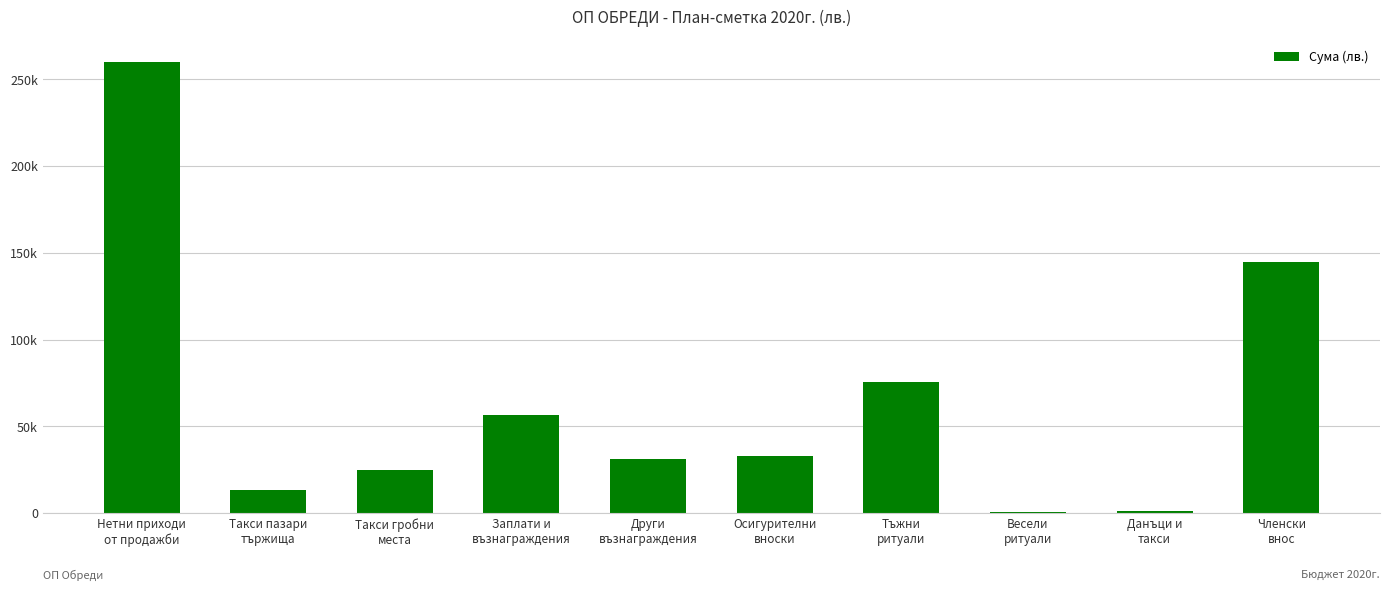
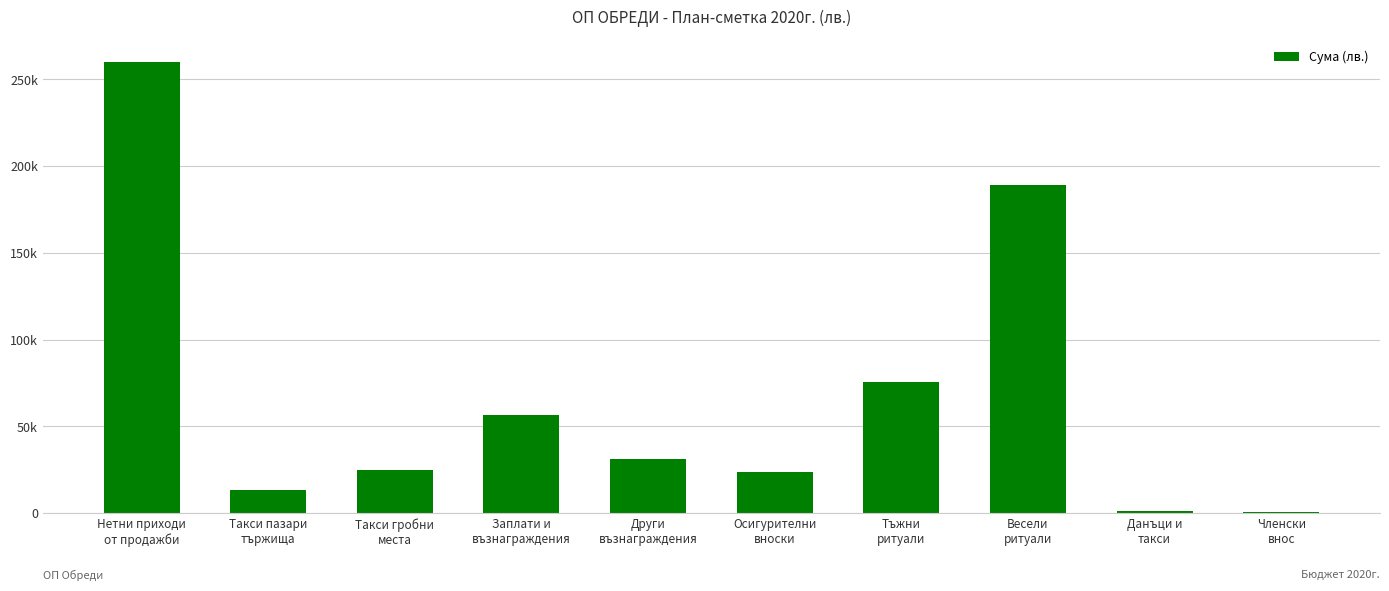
  {
    "Нетни приходи от продажби": 260000,
    "Такси пазари тържища": 13000,
    "Такси гробни места": 25000,
    "Заплати и възнаграждения": 56000,
    "Други възнаграждения": 31000,
-   "Осигурителни вноски": 33000,
+   "Осигурителни вноски": 24000,
    "Тъжни ритуали": 76000,
-   "Весели ритуали": 1000,
-   "Членски внос": 145000
+   "Весели ритуали": 189000,
+   "Членски внос": 0
  }
